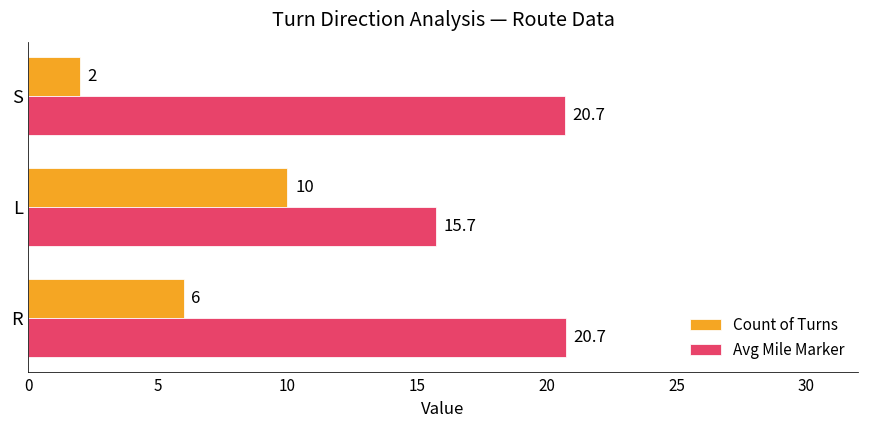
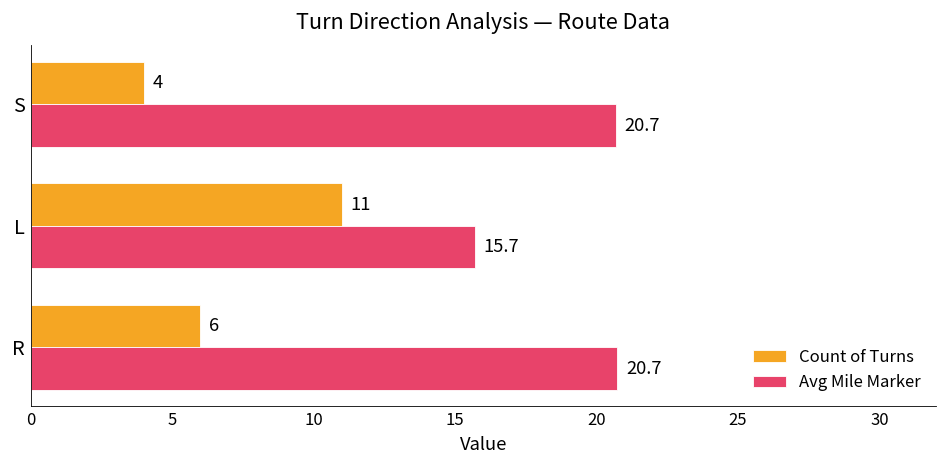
  {
    "Count of Turns": {
-     "S": 2,
-     "L": 10,
+     "S": 4,
+     "L": 11,
      "R": 6
    },
    "Avg Mile Marker": {
      "S": 20.7,
      "L": 15.7,
      "R": 20.7
    }
  }
